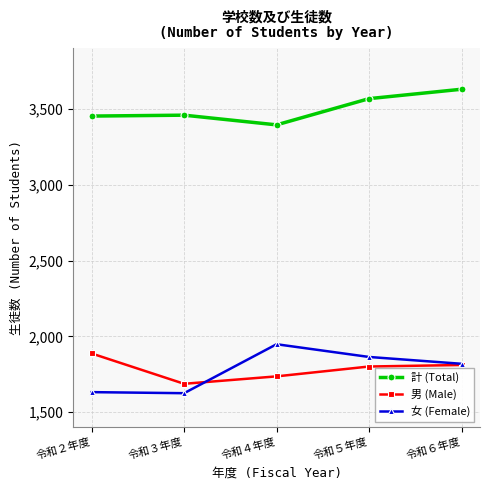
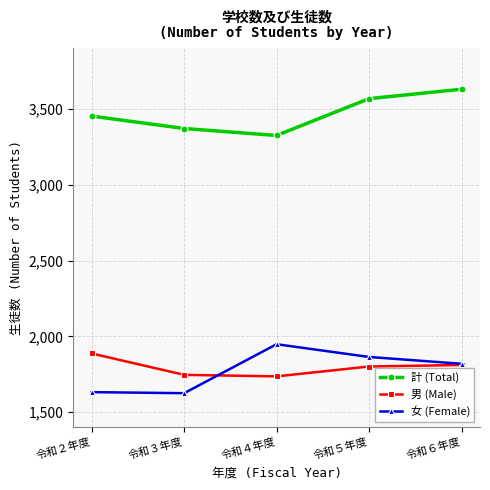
  {
    "計 (Total)": {
      "令和２年度": "3,450",
-     "令和３年度": "3,460",
-     "令和４年度": "3,400",
+     "令和３年度": "3,370",
+     "令和４年度": "3,330",
      "令和５年度": "3,570",
      "令和６年度": "3,630"
    },
    "男 (Male)": {
      "令和２年度": "1,890",
-     "令和３年度": "1,690",
+     "令和３年度": "1,750",
      "令和４年度": "1,740",
      "令和５年度": "1,800"
    },
    "女 (Female)": {
      "令和２年度": "1,630",
      "令和３年度": "1,630",
      "令和４年度": "1,950",
      "令和５年度": "1,860"
    }
  }
